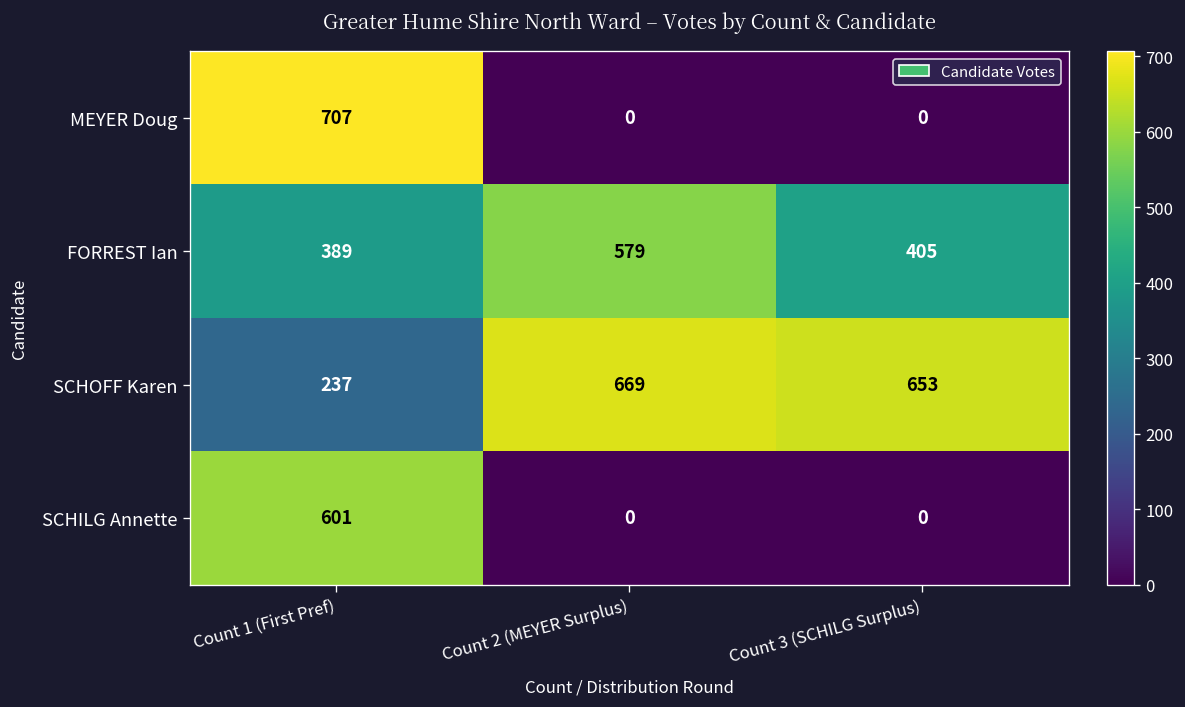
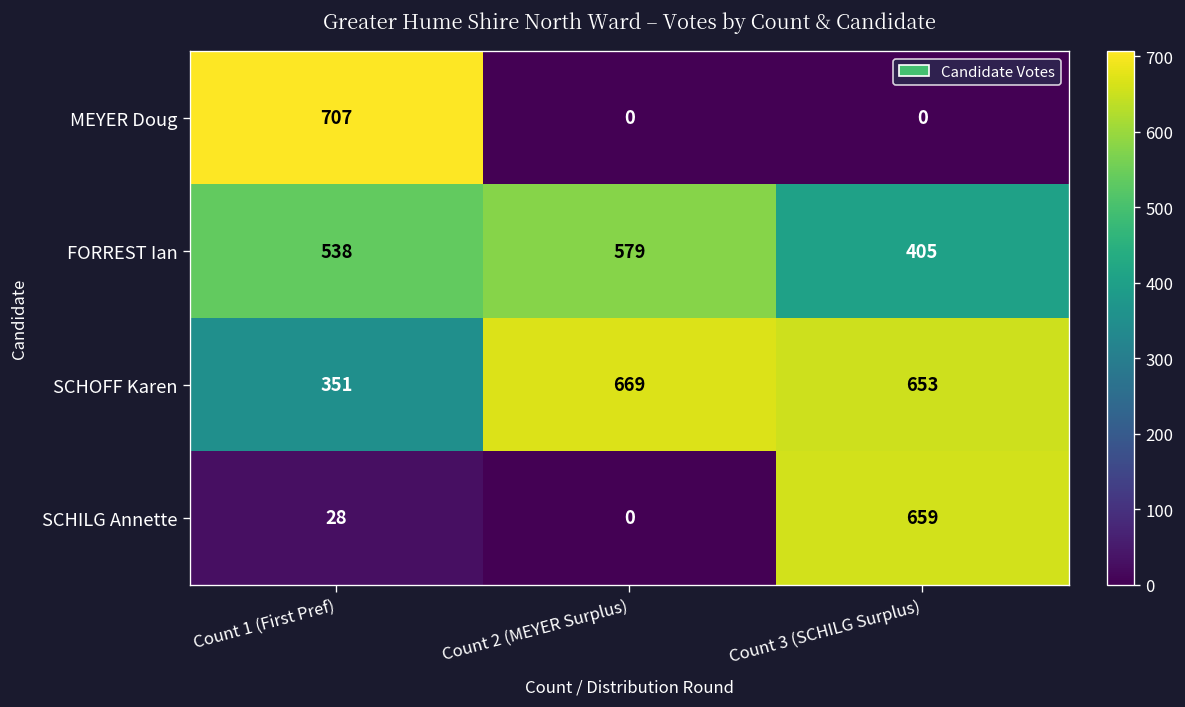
  {
    "MEYER Doug": {
      "Count 1 (First Pref)": 707,
      "Count 2 (MEYER Surplus)": 0,
      "Count 3 (SCHILG Surplus)": 0
    },
    "FORREST Ian": {
-     "Count 1 (First Pref)": 389,
+     "Count 1 (First Pref)": 538,
      "Count 2 (MEYER Surplus)": 579,
      "Count 3 (SCHILG Surplus)": 405
    },
    "SCHOFF Karen": {
-     "Count 1 (First Pref)": 237,
+     "Count 1 (First Pref)": 351,
      "Count 2 (MEYER Surplus)": 669,
      "Count 3 (SCHILG Surplus)": 653
    },
    "SCHILG Annette": {
-     "Count 1 (First Pref)": 601,
+     "Count 1 (First Pref)": 28,
      "Count 2 (MEYER Surplus)": 0,
-     "Count 3 (SCHILG Surplus)": 0
+     "Count 3 (SCHILG Surplus)": 659
    }
  }
